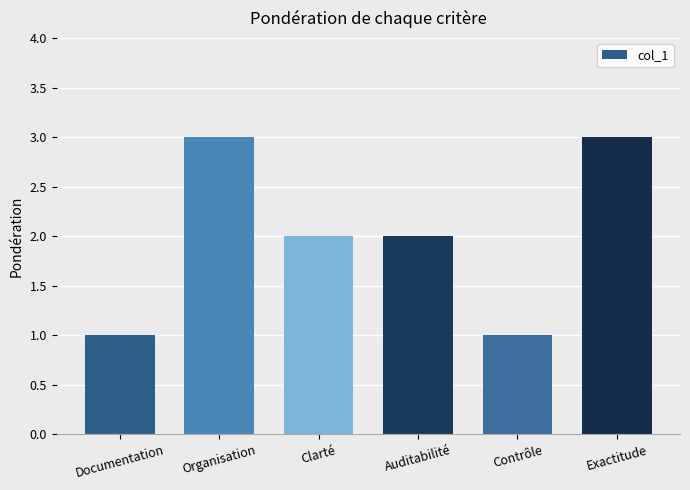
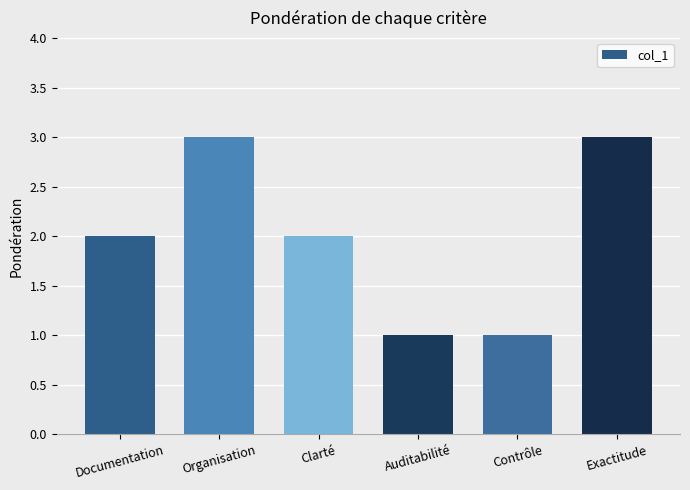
  {
-   "Documentation": 1,
+   "Documentation": 2,
    "Organisation": 3,
    "Clarté": 2,
-   "Auditabilité": 2,
+   "Auditabilité": 1,
    "Contrôle": 1,
    "Exactitude": 3
  }
